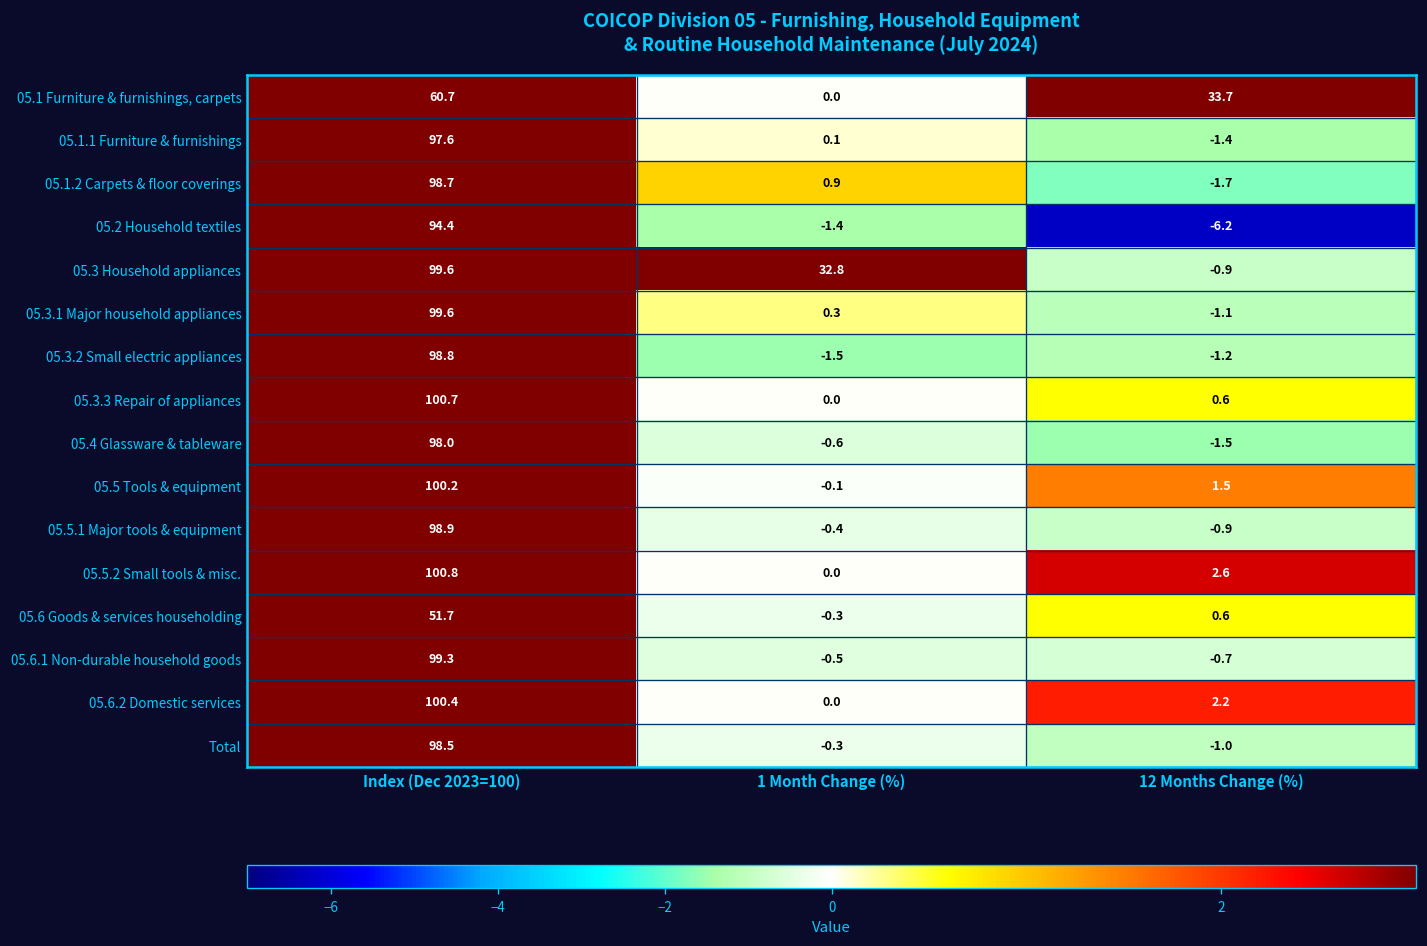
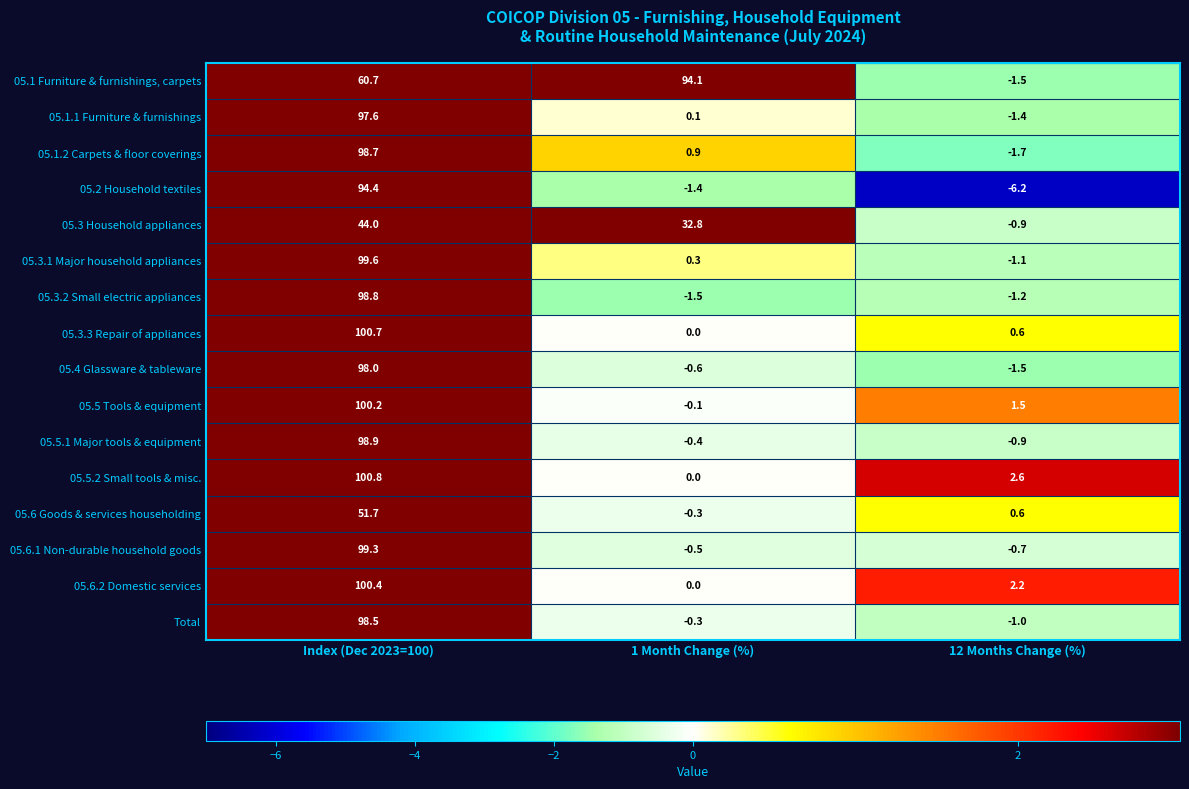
  {
    "05.1 Furniture & furnishings, carpets": {
      "Index (Dec 2023=100)": 60.7,
-     "1 Month Change (%)": 0.0,
-     "12 Months Change (%)": 33.7
+     "1 Month Change (%)": 94.1,
+     "12 Months Change (%)": -1.5
    },
    "05.1.1 Furniture & furnishings": {
      "Index (Dec 2023=100)": 97.6,
      "1 Month Change (%)": 0.1,
      "12 Months Change (%)": -1.4
    },
    "05.1.2 Carpets & floor coverings": {
      "Index (Dec 2023=100)": 98.7,
      "1 Month Change (%)": 0.9,
      "12 Months Change (%)": -1.7
    },
    "05.2 Household textiles": {
      "Index (Dec 2023=100)": 94.4,
      "1 Month Change (%)": -1.4,
      "12 Months Change (%)": -6.2
    },
    "05.3 Household appliances": {
-     "Index (Dec 2023=100)": 99.6,
+     "Index (Dec 2023=100)": 44.0,
      "1 Month Change (%)": 32.8,
      "12 Months Change (%)": -0.9
    },
    "05.3.1 Major household appliances": {
      "Index (Dec 2023=100)": 99.6,
      "1 Month Change (%)": 0.3,
      "12 Months Change (%)": -1.1
    },
    "05.3.2 Small electric appliances": {
      "Index (Dec 2023=100)": 98.8,
      "1 Month Change (%)": -1.5,
      "12 Months Change (%)": -1.2
    },
    "05.3.3 Repair of appliances": {
      "Index (Dec 2023=100)": 100.7,
      "1 Month Change (%)": 0.0,
      "12 Months Change (%)": 0.6
    },
    "05.4 Glassware & tableware": {
      "Index (Dec 2023=100)": 98.0,
      "1 Month Change (%)": -0.6,
      "12 Months Change (%)": -1.5
    },
    "05.5 Tools & equipment": {
      "Index (Dec 2023=100)": 100.2,
      "1 Month Change (%)": -0.1,
      "12 Months Change (%)": 1.5
    },
    "05.5.1 Major tools & equipment": {
      "Index (Dec 2023=100)": 98.9,
      "1 Month Change (%)": -0.4,
      "12 Months Change (%)": -0.9
    },
    "05.5.2 Small tools & misc.": {
      "Index (Dec 2023=100)": 100.8,
      "1 Month Change (%)": 0.0,
      "12 Months Change (%)": 2.6
    },
    "05.6 Goods & services householding": {
      "Index (Dec 2023=100)": 51.7,
      "1 Month Change (%)": -0.3,
      "12 Months Change (%)": 0.6
    },
    "05.6.1 Non-durable household goods": {
      "Index (Dec 2023=100)": 99.3,
      "1 Month Change (%)": -0.5,
      "12 Months Change (%)": -0.7
    },
    "05.6.2 Domestic services": {
      "Index (Dec 2023=100)": 100.4,
      "1 Month Change (%)": 0.0,
      "12 Months Change (%)": 2.2
    },
    "Total": {
      "Index (Dec 2023=100)": 98.5,
      "1 Month Change (%)": -0.3,
      "12 Months Change (%)": -1.0
    }
  }
